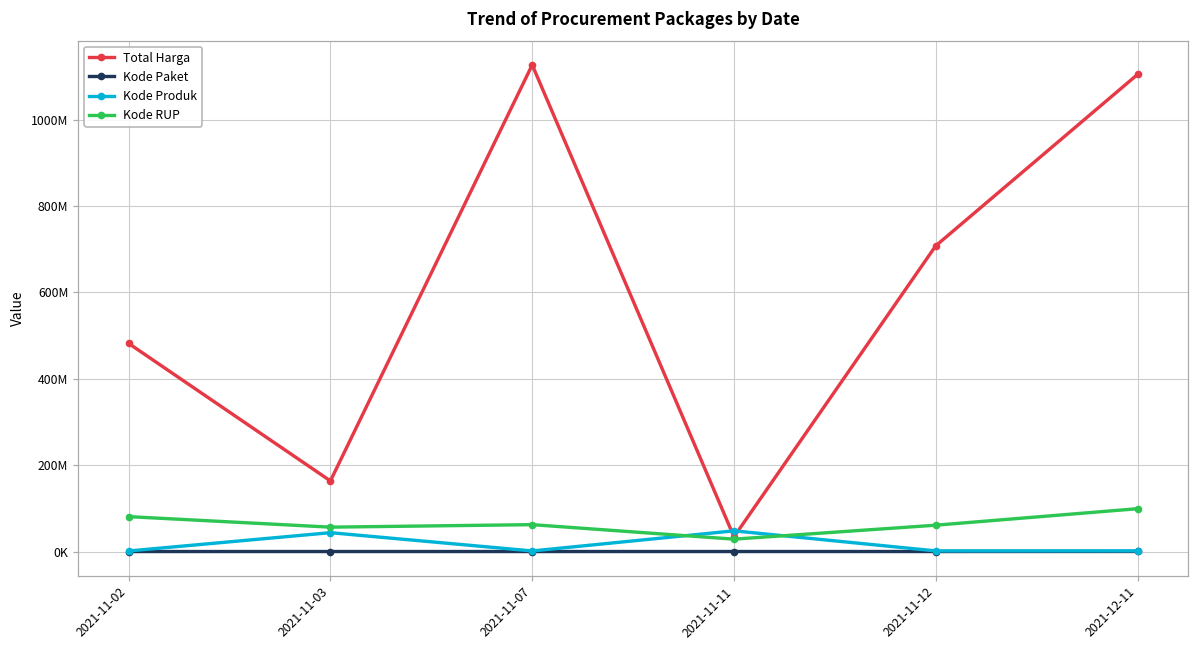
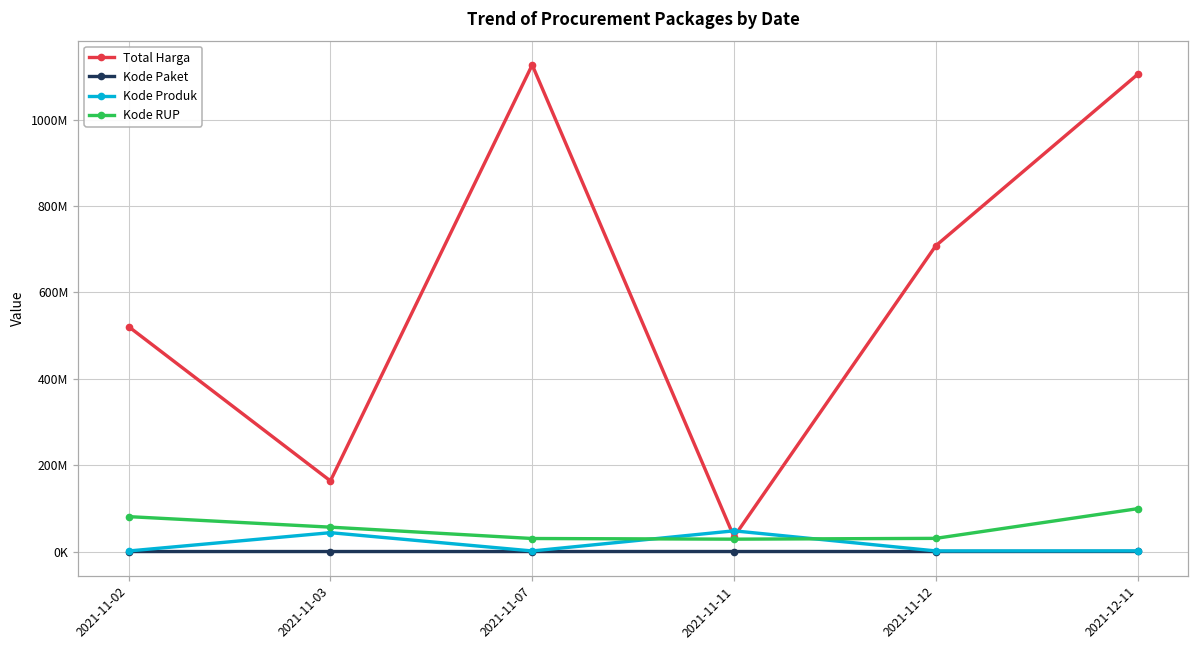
  {
    "Total Harga": {
-     "2021-11-02": 480000000,
+     "2021-11-02": 520000000,
      "2021-11-03": 160000000,
      "2021-11-07": 1130000000,
      "2021-11-12": 710000000,
      "2021-12-11": 1100000000
    },
    "Kode Paket": {
      "2021-11-03": 0,
      "2021-11-11": 0
    },
    "Kode Produk": {
      "2021-11-03": 40000000,
      "2021-11-11": 50000000
    },
    "Kode RUP": {
      "2021-11-02": 80000000,
      "2021-11-03": 60000000,
-     "2021-11-07": 60000000,
-     "2021-11-12": 60000000,
+     "2021-11-07": 30000000,
+     "2021-11-12": 30000000,
      "2021-12-11": 100000000
    }
  }
